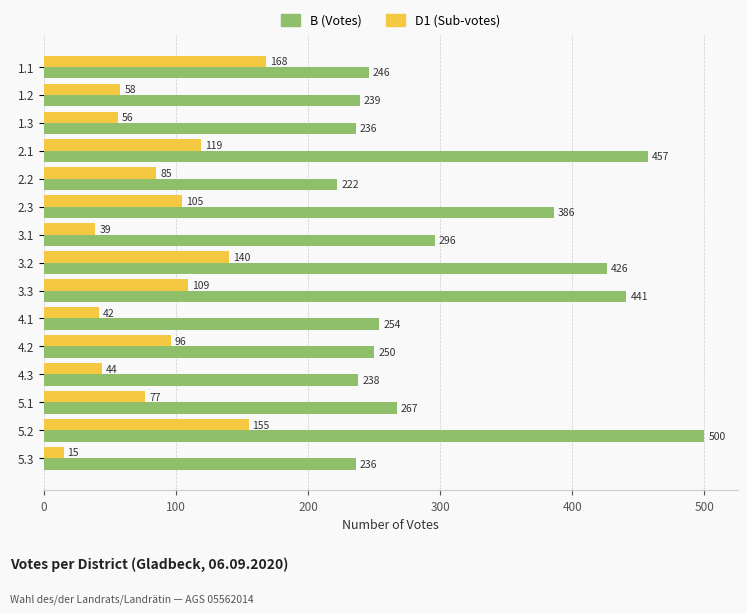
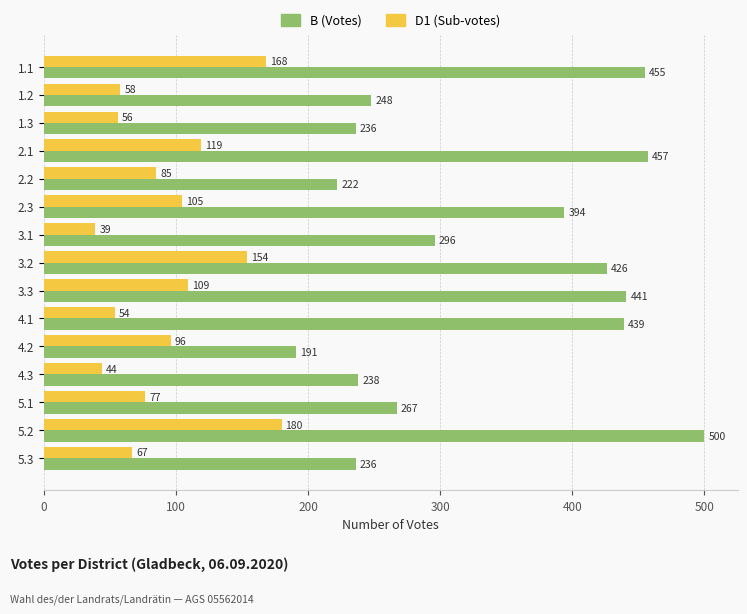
  {
    "B (Votes)": {
-     "1.1": 246,
-     "1.2": 239,
+     "1.1": 455,
+     "1.2": 248,
      "1.3": 236,
      "2.1": 457,
      "2.2": 222,
-     "2.3": 386,
+     "2.3": 394,
      "3.1": 296,
      "3.2": 426,
      "3.3": 441,
-     "4.1": 254,
-     "4.2": 250,
+     "4.1": 439,
+     "4.2": 191,
      "4.3": 238,
      "5.1": 267,
      "5.2": 500,
      "5.3": 236
    },
    "D1 (Sub-votes)": {
      "1.1": 168,
      "1.2": 58,
      "1.3": 56,
      "2.1": 119,
      "2.2": 85,
      "2.3": 105,
      "3.1": 39,
-     "3.2": 140,
+     "3.2": 154,
      "3.3": 109,
-     "4.1": 42,
+     "4.1": 54,
      "4.2": 96,
      "4.3": 44,
      "5.1": 77,
-     "5.2": 155,
-     "5.3": 15
+     "5.2": 180,
+     "5.3": 67
    }
  }
